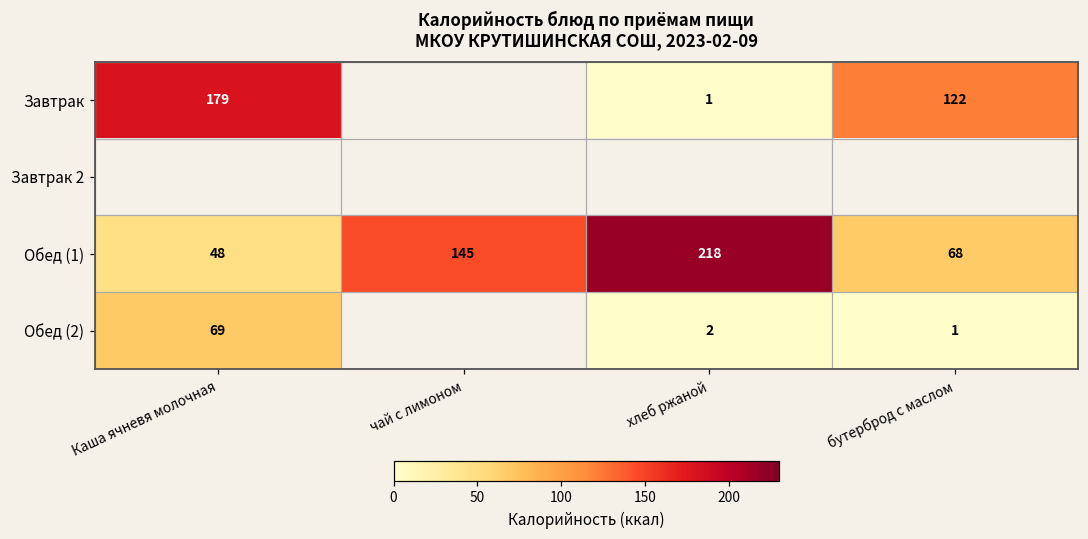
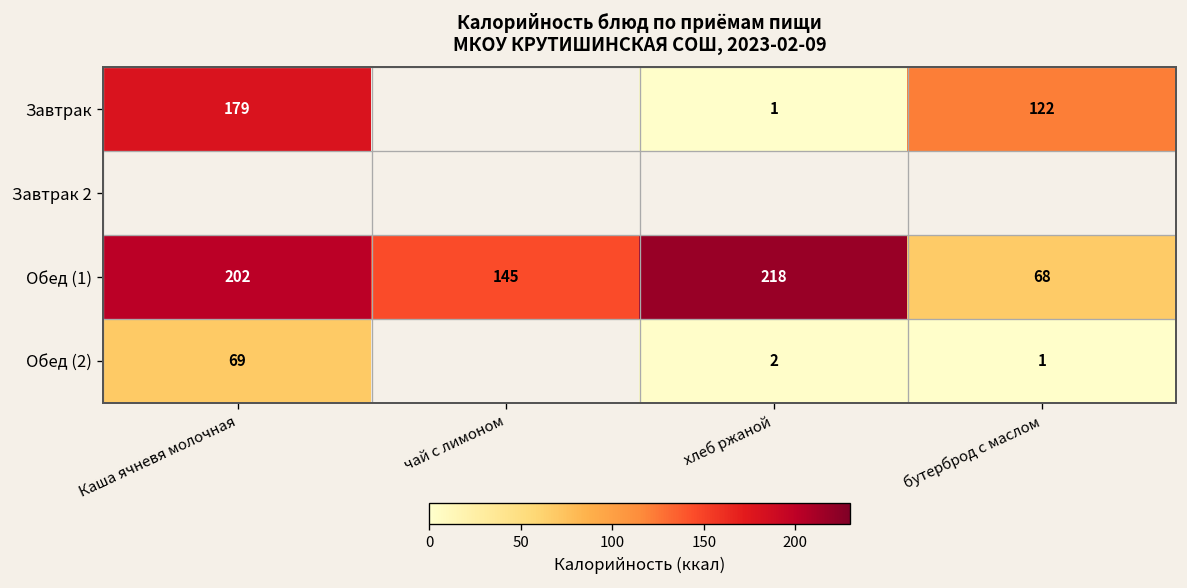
  {
    "Завтрак": {
      "Каша ячневя молочная": 179,
      "хлеб ржаной": 1,
      "бутерброд с маслом": 122
    },
    "Обед (1)": {
-     "Каша ячневя молочная": 48,
+     "Каша ячневя молочная": 202,
      "чай с лимоном": 145,
      "хлеб ржаной": 218,
      "бутерброд с маслом": 68
    },
    "Обед (2)": {
      "Каша ячневя молочная": 69,
      "хлеб ржаной": 2,
      "бутерброд с маслом": 1
    }
  }
